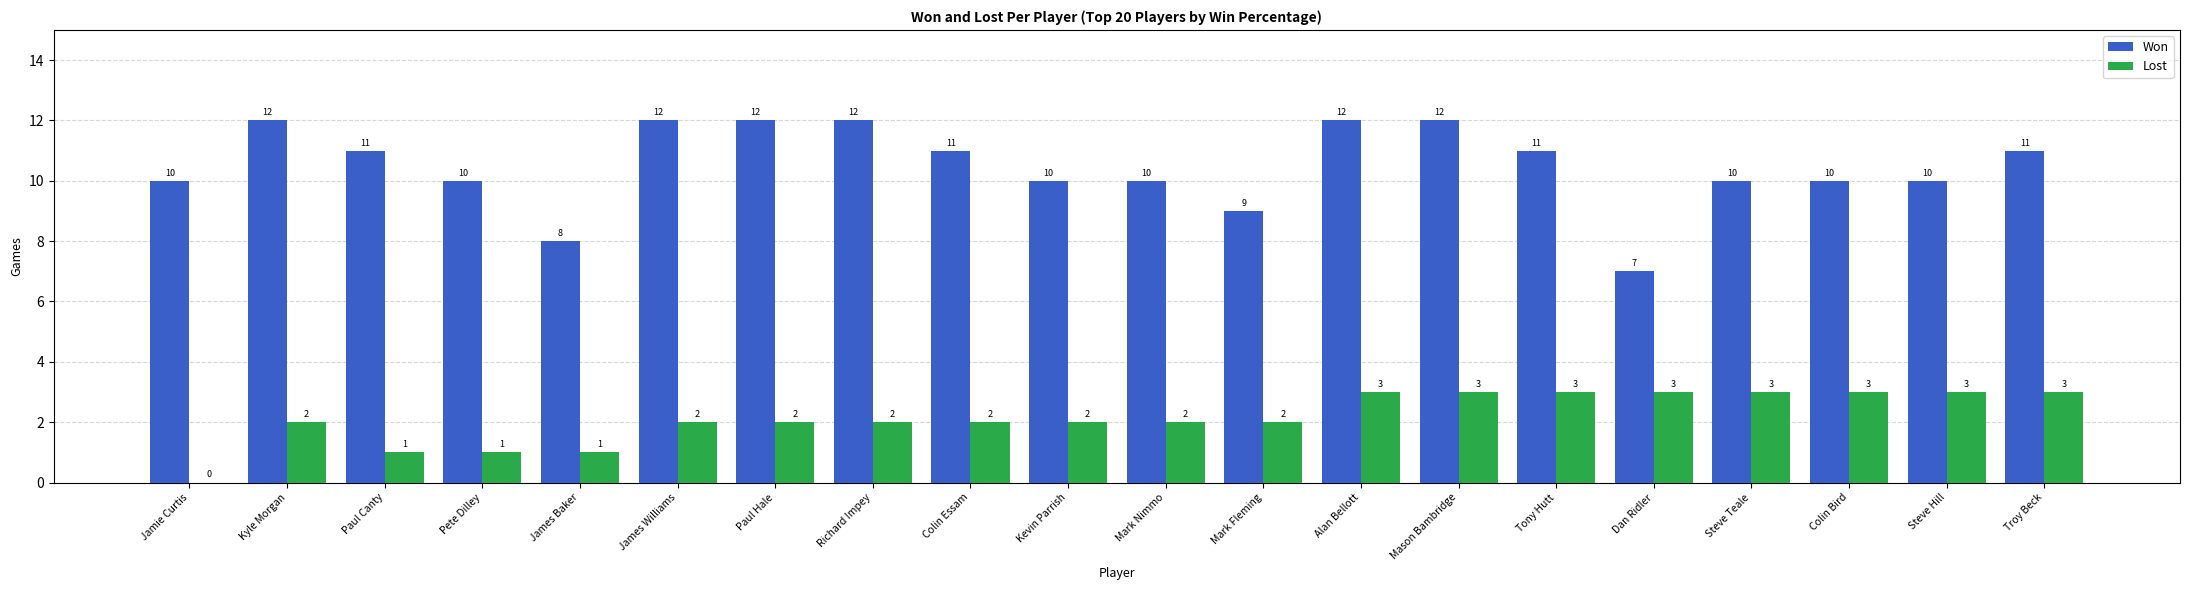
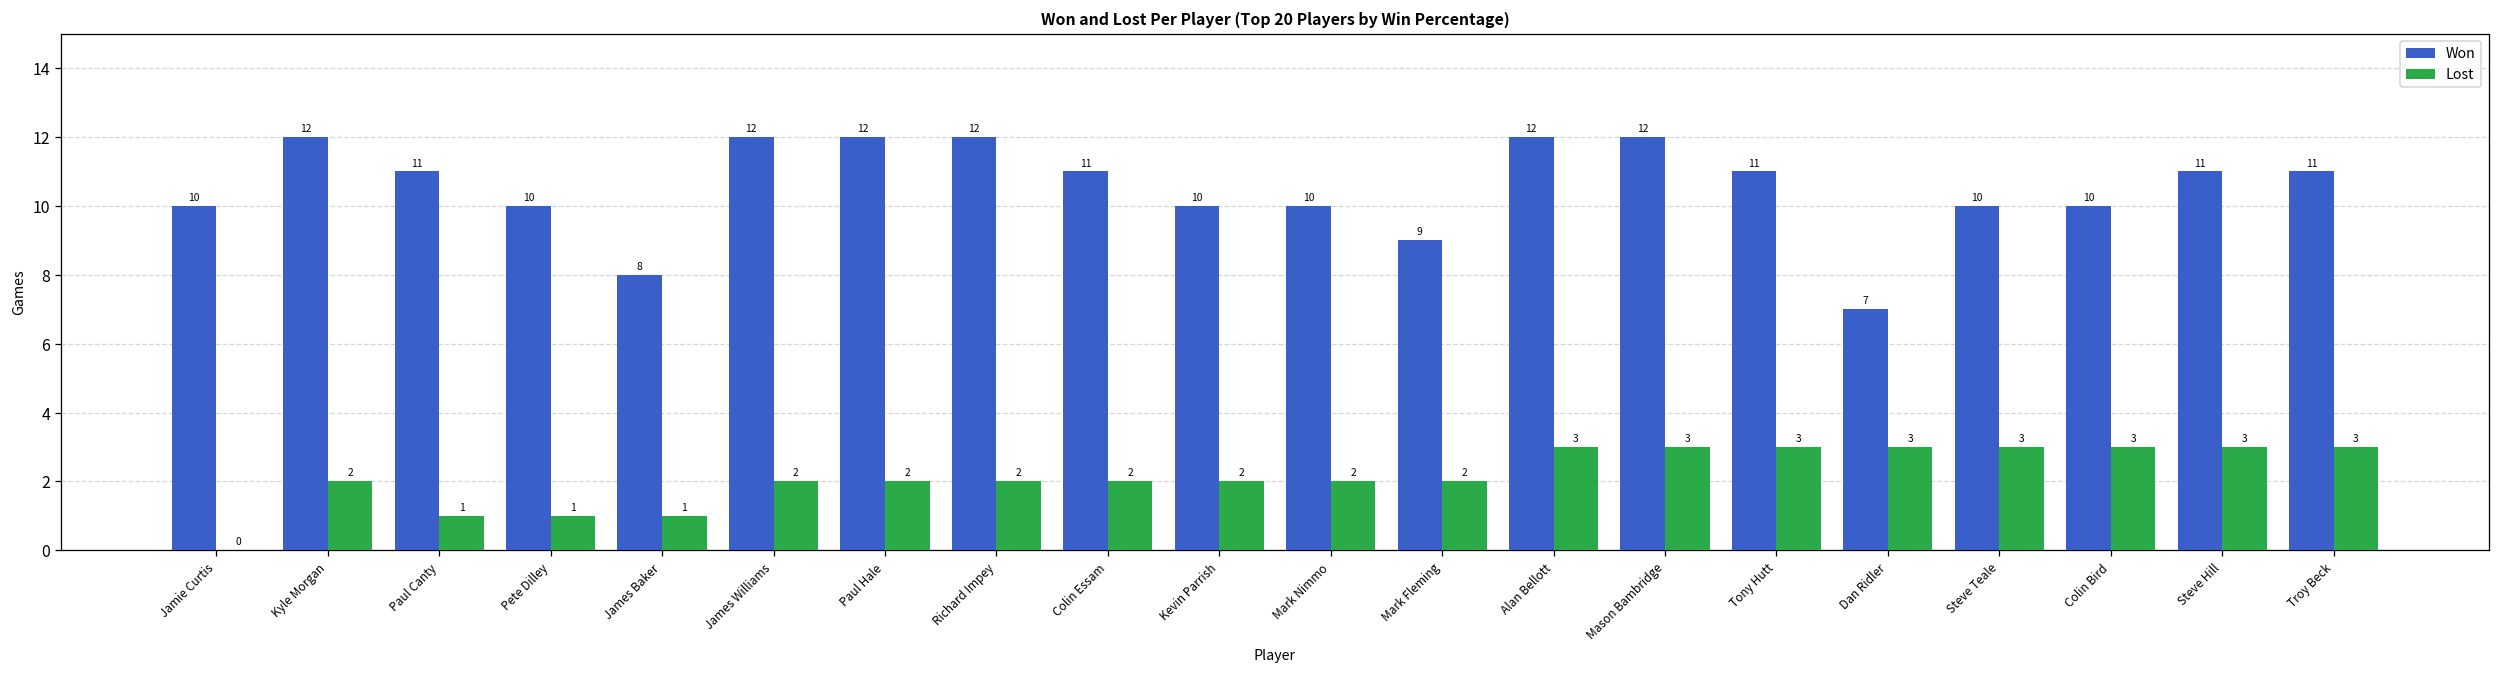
  {
    "Won": {
      "Jamie Curtis": 10,
      "Kyle Morgan": 12,
      "Paul Canty": 11,
      "Pete Dilley": 10,
      "James Baker": 8,
      "James Williams": 12,
      "Paul Hale": 12,
      "Richard Impey": 12,
      "Colin Essam": 11,
      "Kevin Parrish": 10,
      "Mark Nimmo": 10,
      "Mark Fleming": 9,
      "Alan Bellott": 12,
      "Mason Bambridge": 12,
      "Tony Hutt": 11,
      "Dan Ridler": 7,
      "Steve Teale": 10,
      "Colin Bird": 10,
-     "Steve Hill": 10,
+     "Steve Hill": 11,
      "Troy Beck": 11
    },
    "Lost": {
      "Jamie Curtis": 0,
      "Kyle Morgan": 2,
      "Paul Canty": 1,
      "Pete Dilley": 1,
      "James Baker": 1,
      "James Williams": 2,
      "Paul Hale": 2,
      "Richard Impey": 2,
      "Colin Essam": 2,
      "Kevin Parrish": 2,
      "Mark Nimmo": 2,
      "Mark Fleming": 2,
      "Alan Bellott": 3,
      "Mason Bambridge": 3,
      "Tony Hutt": 3,
      "Dan Ridler": 3,
      "Steve Teale": 3,
      "Colin Bird": 3,
      "Steve Hill": 3,
      "Troy Beck": 3
    }
  }
